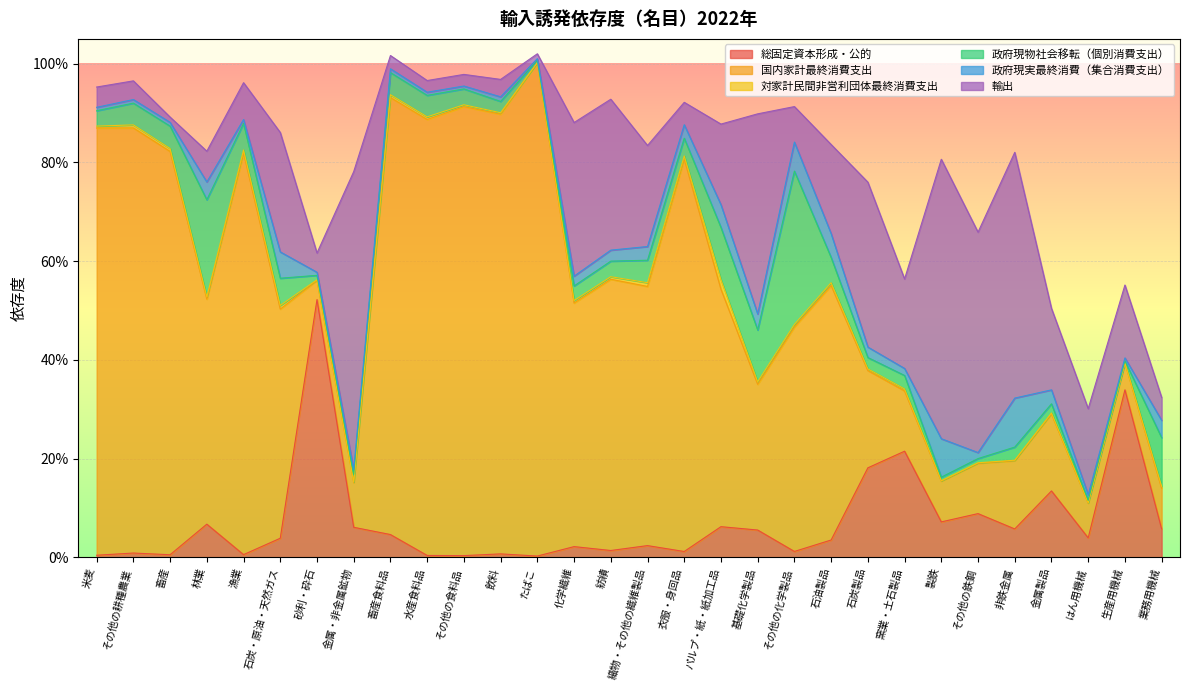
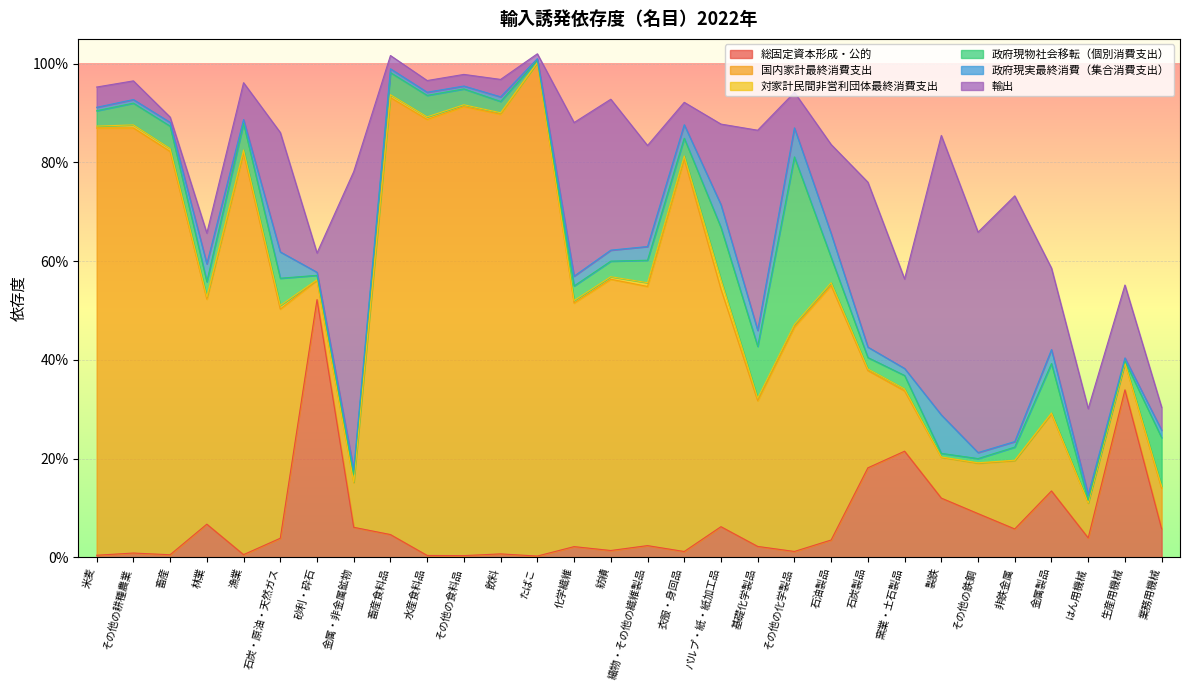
  {
    "総固定資本形成・公的": {
      "米麦": "0%",
      "その他の耕種農業": "1%",
      "畜産": "1%",
      "林業": "7%",
      "漁業": "1%",
      "石炭・原油・天然ガス": "4%",
      "砂利・砕石": "52%",
      "金属・非金属鉱物": "6%",
      "畜産食料品": "5%",
      "水産食料品": "0%",
      "その他の食料品": "0%",
      "飲料": "1%",
      "たばこ": "0%",
      "化学繊維": "2%",
      "紡績": "1%",
      "織物・その他の繊維製品": "2%",
      "衣服・身回品": "1%",
      "パルプ・紙・紙加工品": "6%",
-     "基礎化学製品": "6%",
+     "基礎化学製品": "2%",
      "その他の化学製品": "1%",
      "石油製品": "3%",
      "石炭製品": "18%",
      "窯業・土石製品": "21%",
-     "製鉄": "7%",
+     "製鉄": "12%",
      "その他の鉄鋼": "9%",
      "非鉄金属": "6%",
      "金属製品": "13%",
      "はん用機械": "4%",
      "生産用機械": "34%",
      "業務用機械": "6%"
    },
    "政府現物社会移転（個別消費支出）": {
      "米麦": "3%",
      "その他の耕種農業": "4%",
      "畜産": "5%",
-     "林業": "20%",
+     "林業": "3%",
      "漁業": "5%",
      "石炭・原油・天然ガス": "6%",
      "砂利・砕石": "1%",
      "金属・非金属鉱物": "2%",
      "畜産食料品": "4%",
      "水産食料品": "4%",
      "その他の食料品": "3%",
      "飲料": "2%",
      "化学繊維": "3%",
      "紡績": "3%",
      "織物・その他の繊維製品": "5%",
      "衣服・身回品": "4%",
      "パルプ・紙・紙加工品": "11%",
      "基礎化学製品": "10%",
-     "その他の化学製品": "31%",
+     "その他の化学製品": "34%",
      "石油製品": "5%",
      "石炭製品": "2%",
      "窯業・土石製品": "3%",
      "製鉄": "1%",
      "その他の鉄鋼": "1%",
      "非鉄金属": "3%",
-     "金属製品": "2%",
+     "金属製品": "10%",
      "はん用機械": "1%",
      "業務用機械": "10%"
    },
    "政府現実最終消費（集合消費支出）": {
      "米麦": "1%",
      "その他の耕種農業": "1%",
      "畜産": "1%",
      "林業": "4%",
      "漁業": "1%",
      "石炭・原油・天然ガス": "5%",
      "砂利・砕石": "1%",
      "金属・非金属鉱物": "1%",
      "畜産食料品": "1%",
      "水産食料品": "1%",
      "その他の食料品": "1%",
      "飲料": "1%",
      "化学繊維": "2%",
      "紡績": "2%",
      "織物・その他の繊維製品": "3%",
      "衣服・身回品": "3%",
      "パルプ・紙・紙加工品": "5%",
      "基礎化学製品": "3%",
      "その他の化学製品": "6%",
      "石油製品": "5%",
      "石炭製品": "2%",
      "窯業・土石製品": "1%",
      "製鉄": "8%",
      "その他の鉄鋼": "1%",
-     "非鉄金属": "10%",
+     "非鉄金属": "1%",
      "金属製品": "3%",
      "はん用機械": "1%",
      "生産用機械": "1%",
-     "業務用機械": "4%"
+     "業務用機械": "2%"
    },
    "輸出": {
      "米麦": "4%",
      "その他の耕種農業": "4%",
      "畜産": "1%",
      "林業": "6%",
      "漁業": "7%",
      "石炭・原油・天然ガス": "24%",
      "砂利・砕石": "4%",
      "金属・非金属鉱物": "60%",
      "畜産食料品": "3%",
      "水産食料品": "2%",
      "その他の食料品": "2%",
      "飲料": "4%",
      "たばこ": "1%",
      "化学繊維": "31%",
      "紡績": "31%",
      "織物・その他の繊維製品": "20%",
      "衣服・身回品": "5%",
      "パルプ・紙・紙加工品": "16%",
      "基礎化学製品": "41%",
      "石油製品": "18%",
      "石炭製品": "33%",
      "窯業・土石製品": "18%",
      "製鉄": "57%",
      "その他の鉄鋼": "45%",
      "非鉄金属": "50%",
      "金属製品": "17%",
      "はん用機械": "17%",
      "生産用機械": "15%",
      "業務用機械": "5%"
    }
  }
